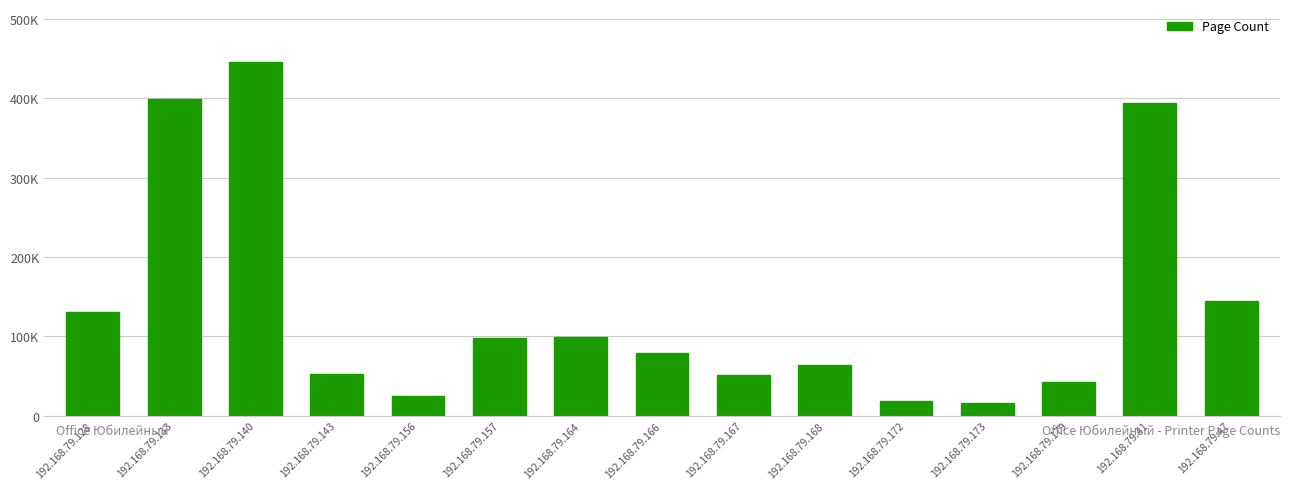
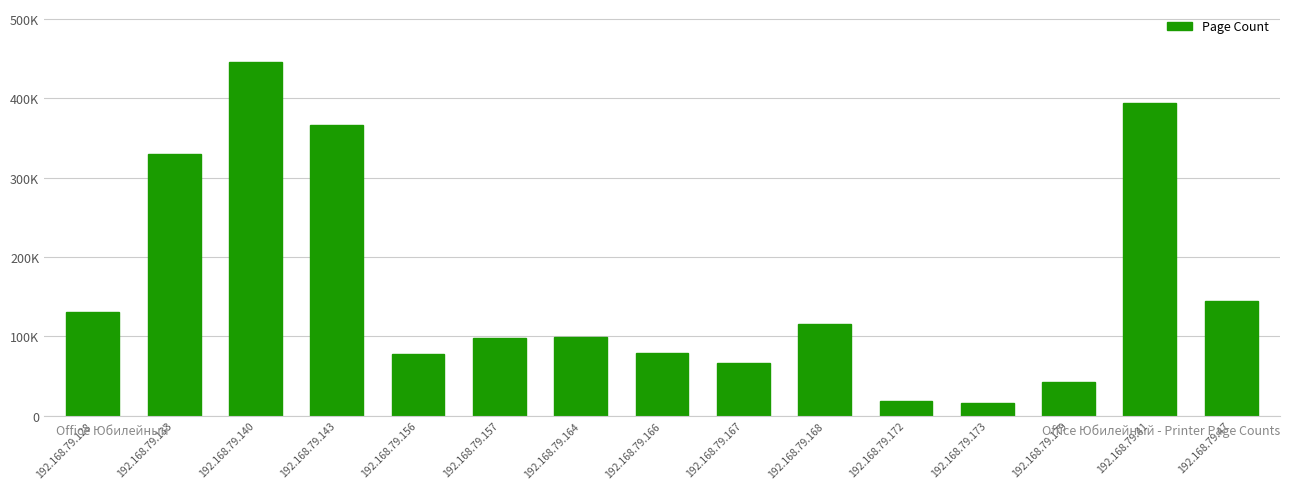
  {
    "192.168.79.128": 130000,
-   "192.168.79.133": 400000,
+   "192.168.79.133": 330000,
    "192.168.79.140": 450000,
-   "192.168.79.143": 50000,
-   "192.168.79.156": 20000,
+   "192.168.79.143": 370000,
+   "192.168.79.156": 80000,
    "192.168.79.157": 100000,
    "192.168.79.164": 100000,
    "192.168.79.166": 80000,
-   "192.168.79.167": 50000,
-   "192.168.79.168": 60000,
+   "192.168.79.167": 70000,
+   "192.168.79.168": 110000,
    "192.168.79.172": 20000,
    "192.168.79.173": 20000,
    "192.168.79.179": 40000,
    "192.168.79.41": 390000,
    "192.168.79.47": 140000
  }
